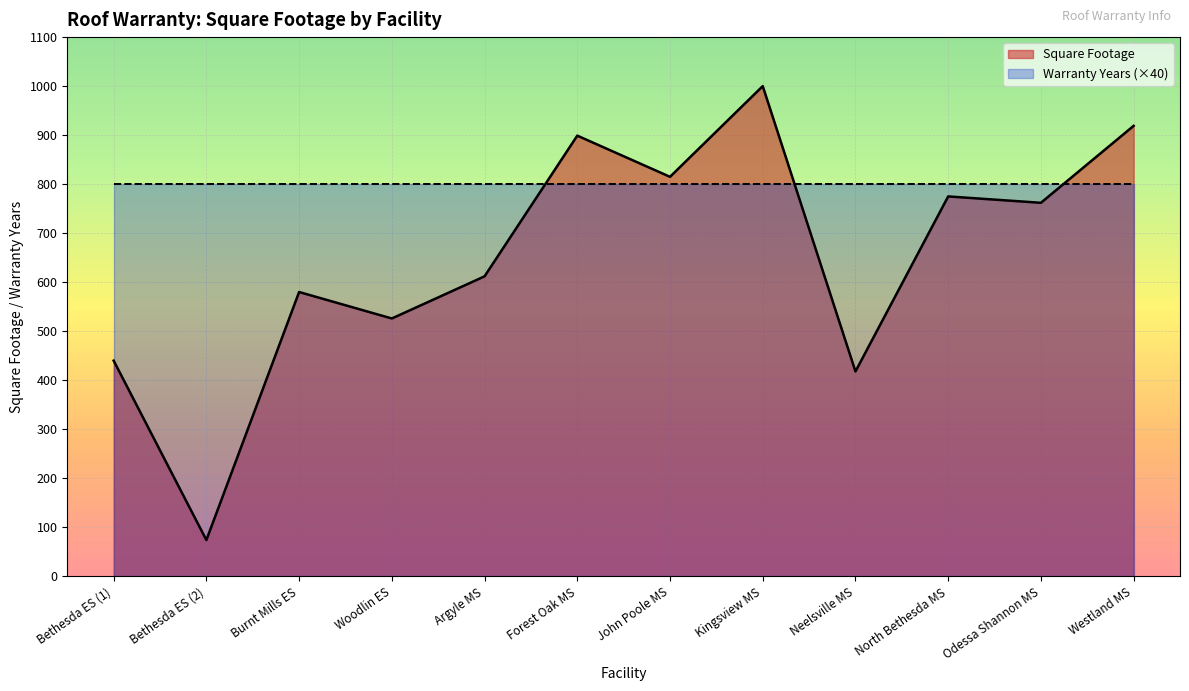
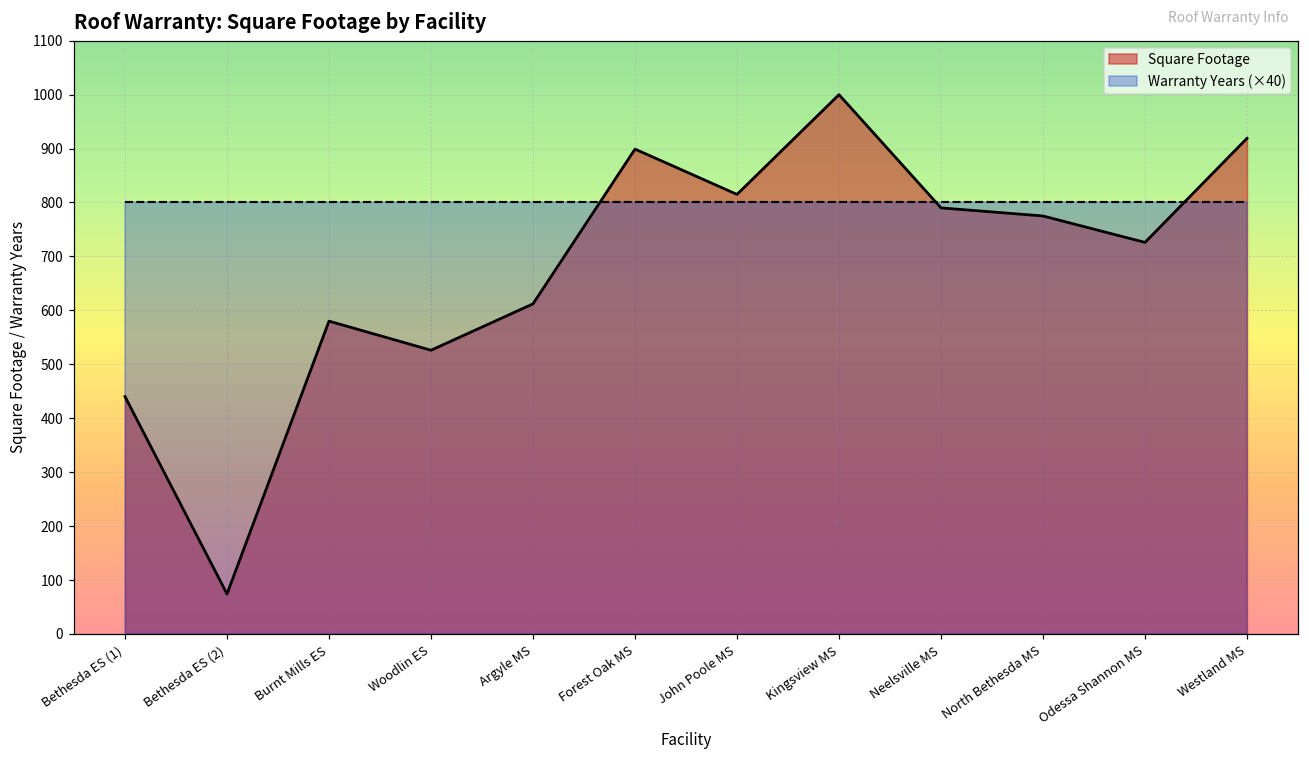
  {
    "Square Footage": {
      "Bethesda ES (1)": 440,
      "Bethesda ES (2)": 70,
      "Burnt Mills ES": 580,
      "Woodlin ES": 530,
      "Argyle MS": 610,
      "Forest Oak MS": 900,
      "John Poole MS": 820,
      "Kingsview MS": 1000,
-     "Neelsville MS": 420,
+     "Neelsville MS": 790,
      "North Bethesda MS": 780,
-     "Odessa Shannon MS": 760,
+     "Odessa Shannon MS": 730,
      "Westland MS": 920
    },
    "Warranty Years (×40)": {
      "Bethesda ES (1)": 800,
      "Bethesda ES (2)": 800,
      "Burnt Mills ES": 800,
      "Woodlin ES": 800,
      "Argyle MS": 800,
      "Forest Oak MS": 800,
      "John Poole MS": 800,
      "Kingsview MS": 800,
      "Neelsville MS": 800,
      "North Bethesda MS": 800,
      "Odessa Shannon MS": 800,
      "Westland MS": 800
    }
  }
